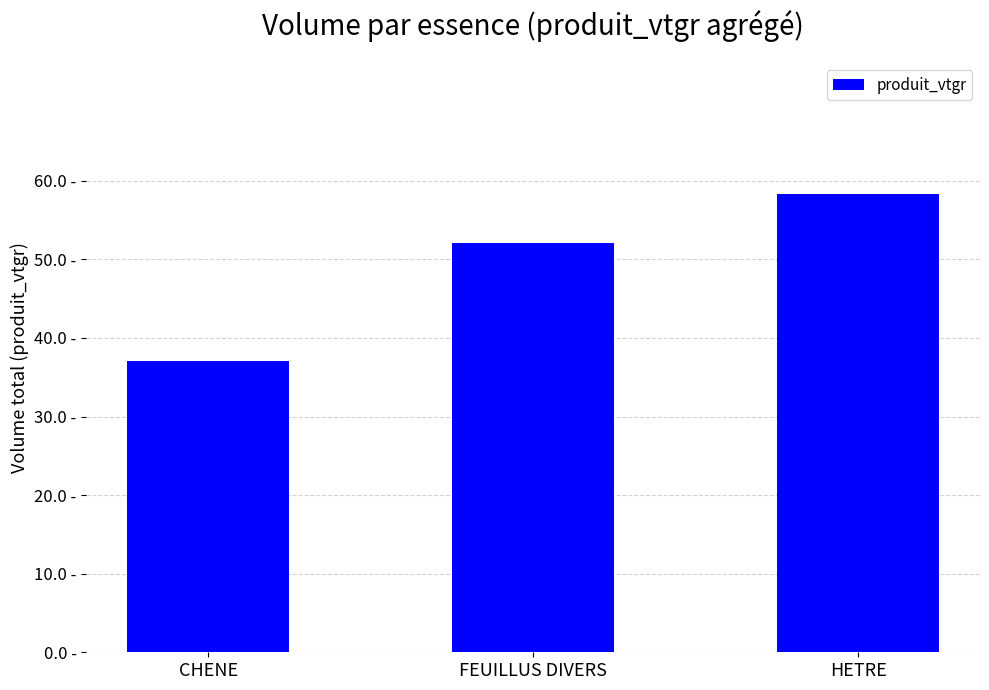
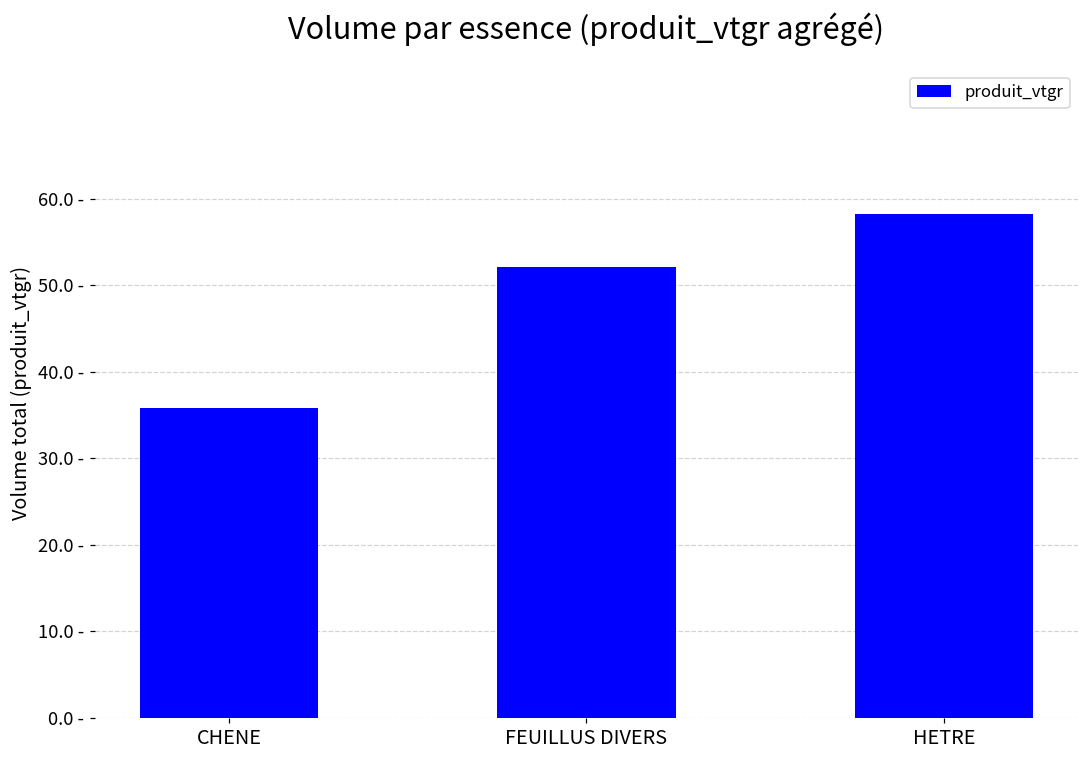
  {
-   "CHENE": "37 -",
+   "CHENE": "36 -",
    "FEUILLUS DIVERS": "52 -",
    "HETRE": "58 -"
  }
